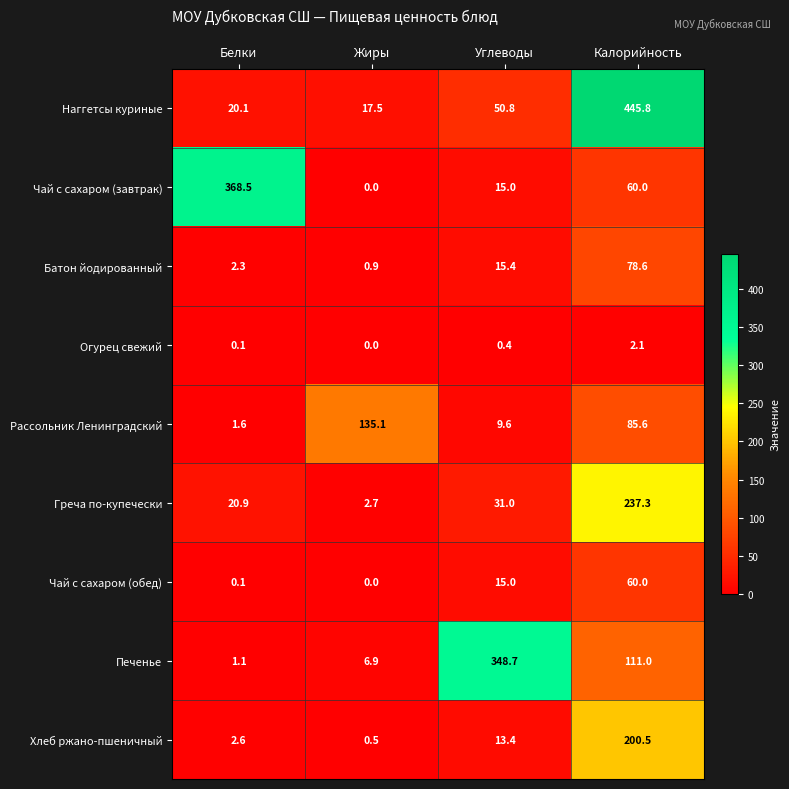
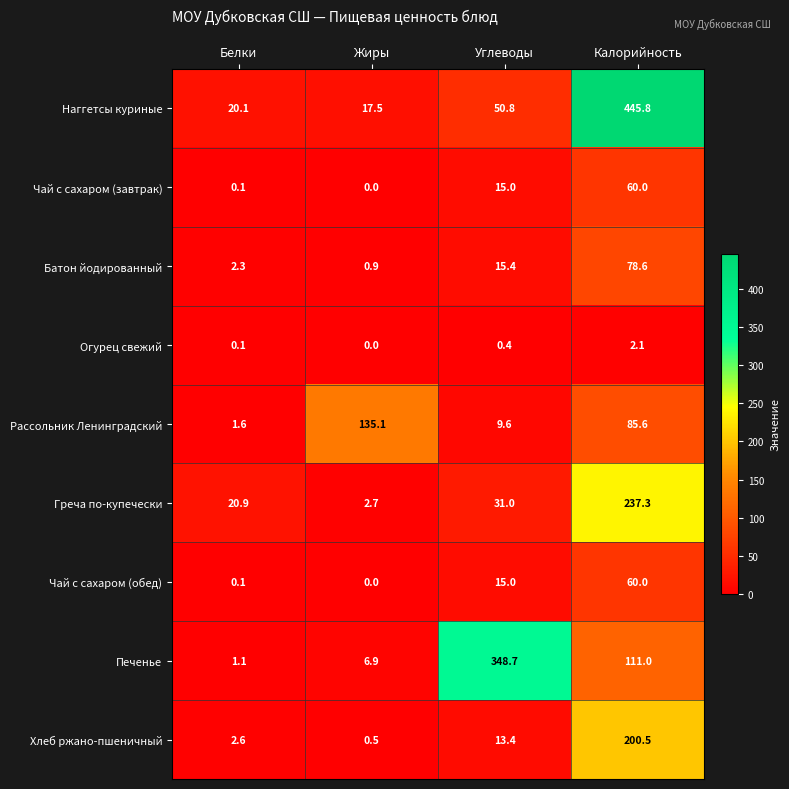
  {
    "Наггетсы куриные": {
      "Белки": 20.1,
      "Жиры": 17.5,
      "Углеводы": 50.8,
      "Калорийность": 445.8
    },
    "Чай с сахаром (завтрак)": {
-     "Белки": 368.5,
+     "Белки": 0.1,
      "Жиры": 0.0,
      "Углеводы": 15.0,
      "Калорийность": 60.0
    },
    "Батон йодированный": {
      "Белки": 2.3,
      "Жиры": 0.9,
      "Углеводы": 15.4,
      "Калорийность": 78.6
    },
    "Огурец свежий": {
      "Белки": 0.1,
      "Жиры": 0.0,
      "Углеводы": 0.4,
      "Калорийность": 2.1
    },
    "Рассольник Ленинградский": {
      "Белки": 1.6,
      "Жиры": 135.1,
      "Углеводы": 9.6,
      "Калорийность": 85.6
    },
    "Греча по-купечески": {
      "Белки": 20.9,
      "Жиры": 2.7,
      "Углеводы": 31.0,
      "Калорийность": 237.3
    },
    "Чай с сахаром (обед)": {
      "Белки": 0.1,
      "Жиры": 0.0,
      "Углеводы": 15.0,
      "Калорийность": 60.0
    },
    "Печенье": {
      "Белки": 1.1,
      "Жиры": 6.9,
      "Углеводы": 348.7,
      "Калорийность": 111.0
    },
    "Хлеб ржано-пшеничный": {
      "Белки": 2.6,
      "Жиры": 0.5,
      "Углеводы": 13.4,
      "Калорийность": 200.5
    }
  }
